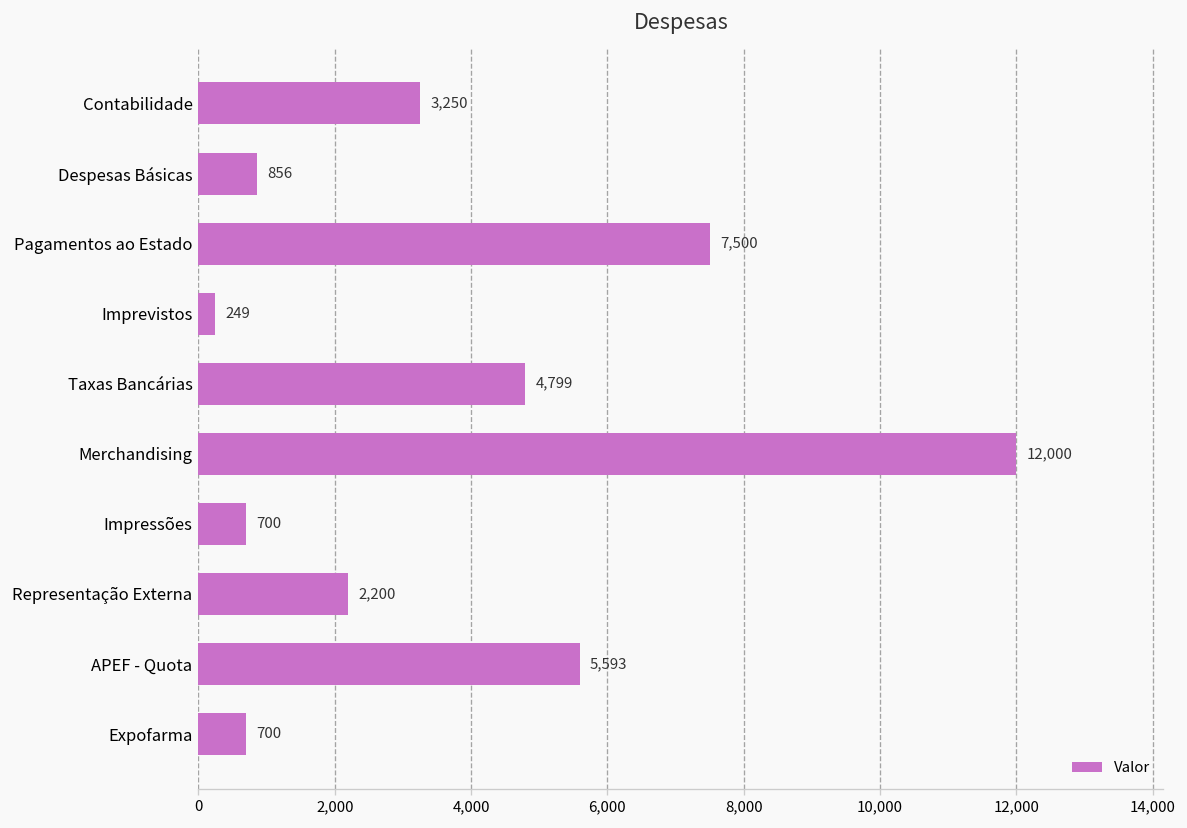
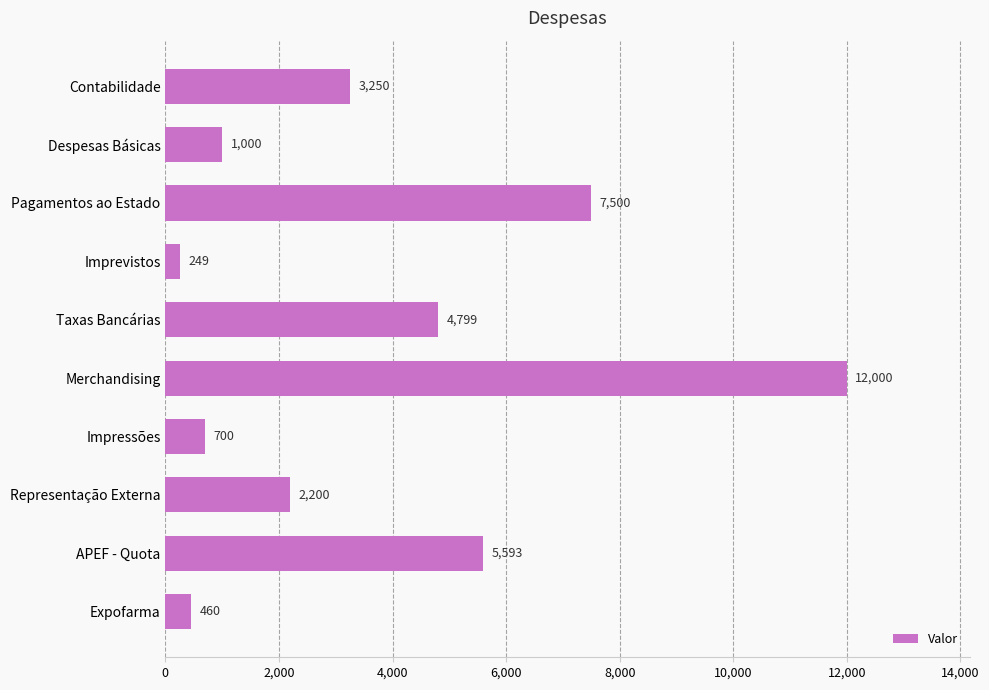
  {
    "Contabilidade": "3,250",
-   "Despesas Básicas": "856",
+   "Despesas Básicas": "1,000",
    "Pagamentos ao Estado": "7,500",
    "Imprevistos": "249",
    "Taxas Bancárias": "4,799",
    "Merchandising": "12,000",
    "Impressões": "700",
    "Representação Externa": "2,200",
    "APEF - Quota": "5,593",
-   "Expofarma": "700"
+   "Expofarma": "460"
  }
